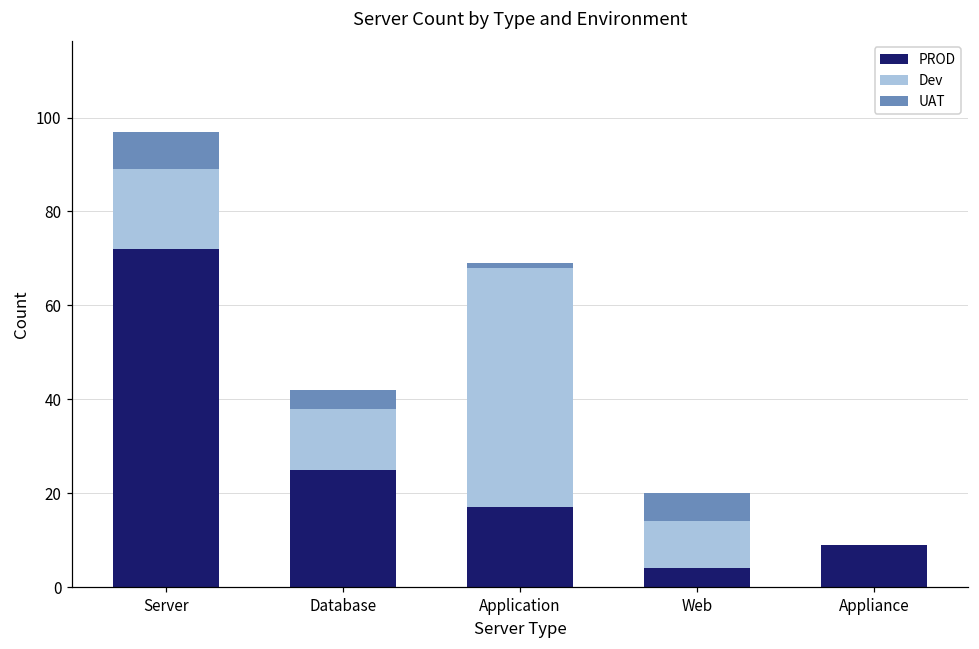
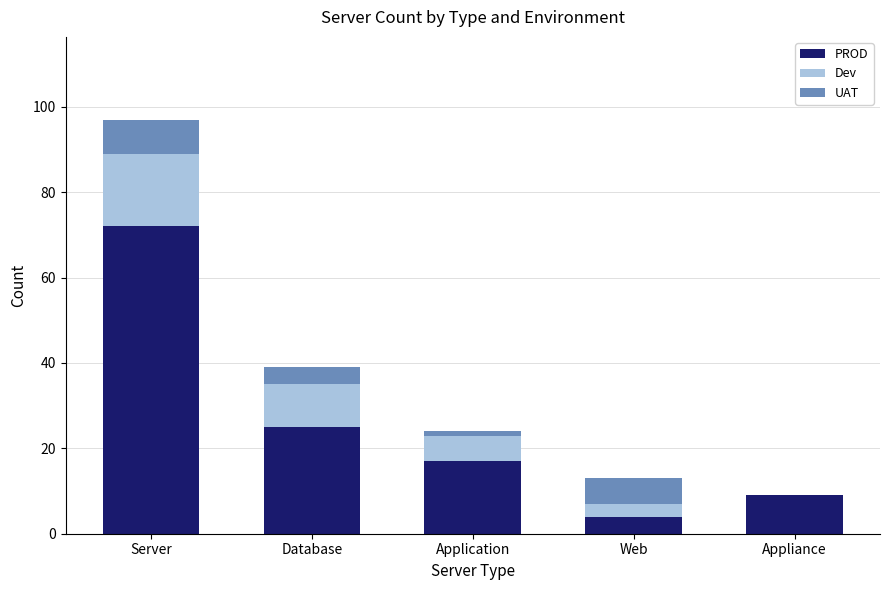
  {
    "PROD": {
      "Server": 72,
      "Database": 25,
      "Application": 17,
      "Web": 4,
      "Appliance": 9
    },
    "Dev": {
      "Server": 17,
-     "Database": 13,
-     "Application": 51,
-     "Web": 10,
+     "Database": 10,
+     "Application": 6,
+     "Web": 3,
      "Appliance": 0
    }
  }
